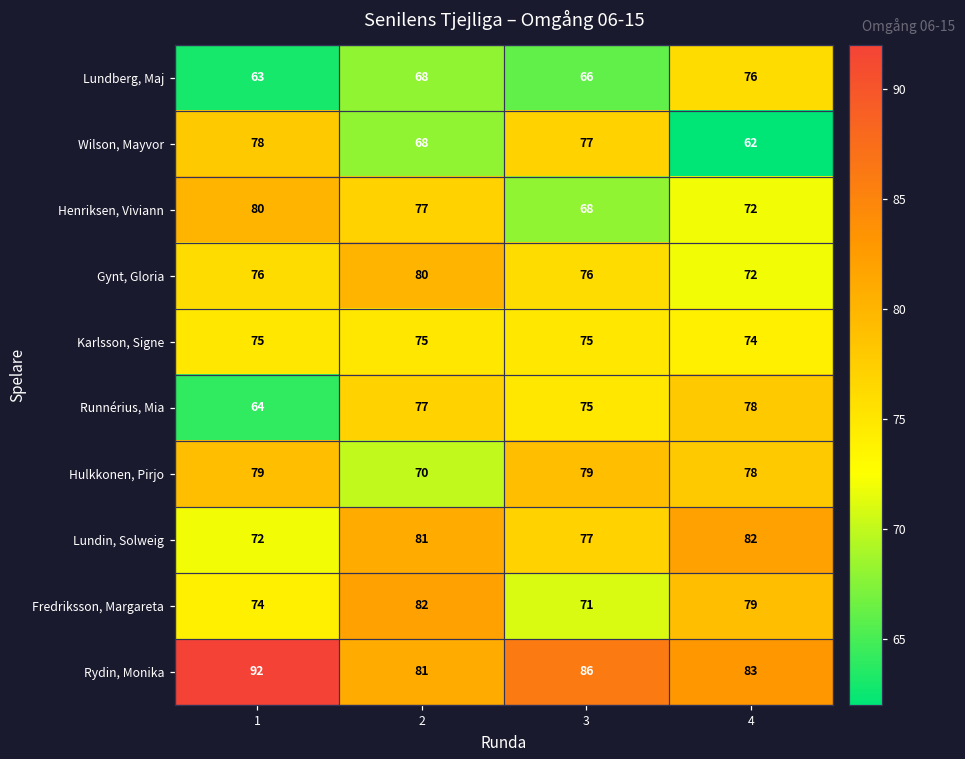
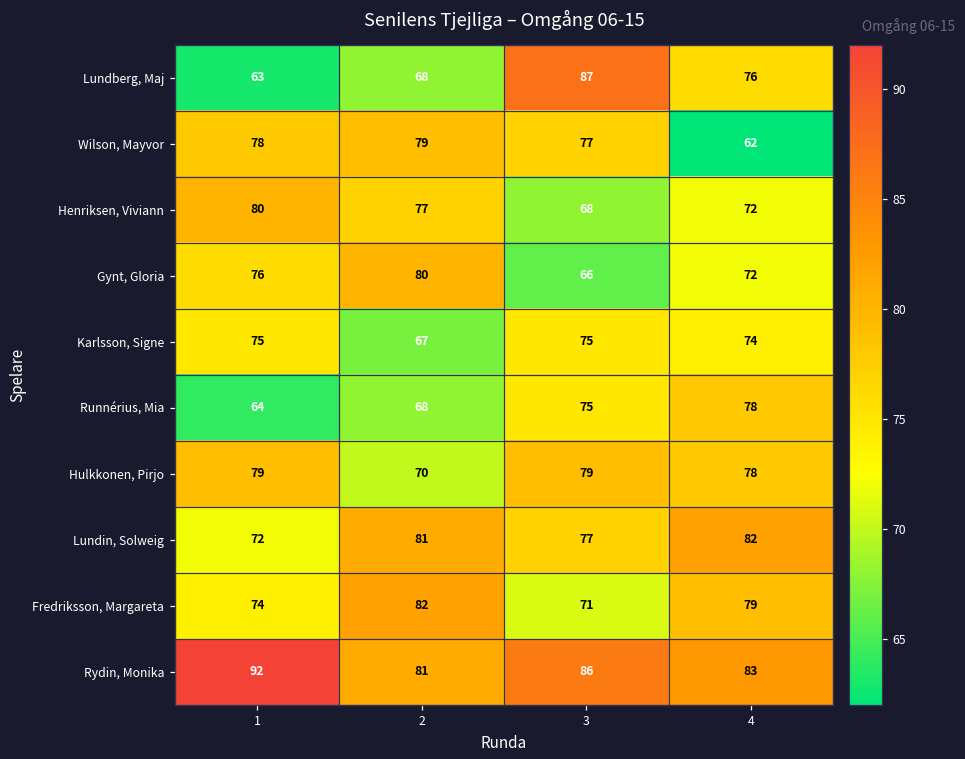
  {
    "Lundberg, Maj": {
      "1": 63,
      "2": 68,
-     "3": 66,
+     "3": 87,
      "4": 76
    },
    "Wilson, Mayvor": {
      "1": 78,
-     "2": 68,
+     "2": 79,
      "3": 77,
      "4": 62
    },
    "Henriksen, Viviann": {
      "1": 80,
      "2": 77,
      "3": 68,
      "4": 72
    },
    "Gynt, Gloria": {
      "1": 76,
      "2": 80,
-     "3": 76,
+     "3": 66,
      "4": 72
    },
    "Karlsson, Signe": {
      "1": 75,
-     "2": 75,
+     "2": 67,
      "3": 75,
      "4": 74
    },
    "Runnérius, Mia": {
      "1": 64,
-     "2": 77,
+     "2": 68,
      "3": 75,
      "4": 78
    },
    "Hulkkonen, Pirjo": {
      "1": 79,
      "2": 70,
      "3": 79,
      "4": 78
    },
    "Lundin, Solweig": {
      "1": 72,
      "2": 81,
      "3": 77,
      "4": 82
    },
    "Fredriksson, Margareta": {
      "1": 74,
      "2": 82,
      "3": 71,
      "4": 79
    },
    "Rydin, Monika": {
      "1": 92,
      "2": 81,
      "3": 86,
      "4": 83
    }
  }
